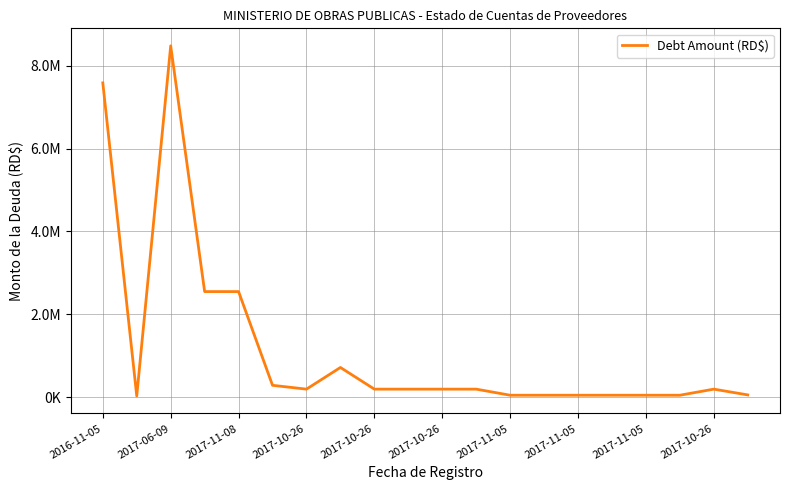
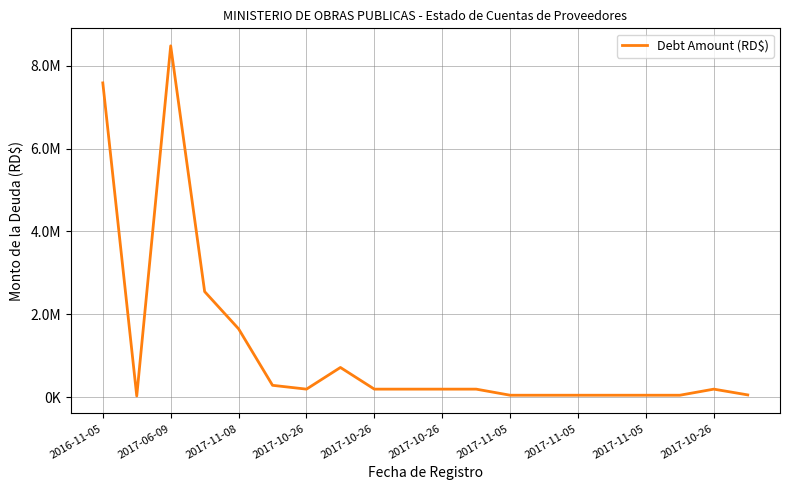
  {
    "2016-11-05": 7600000,
    "2017-06-09": 8500000,
-   "2017-11-08": 2600000
+   "2017-11-08": 1700000
  }
